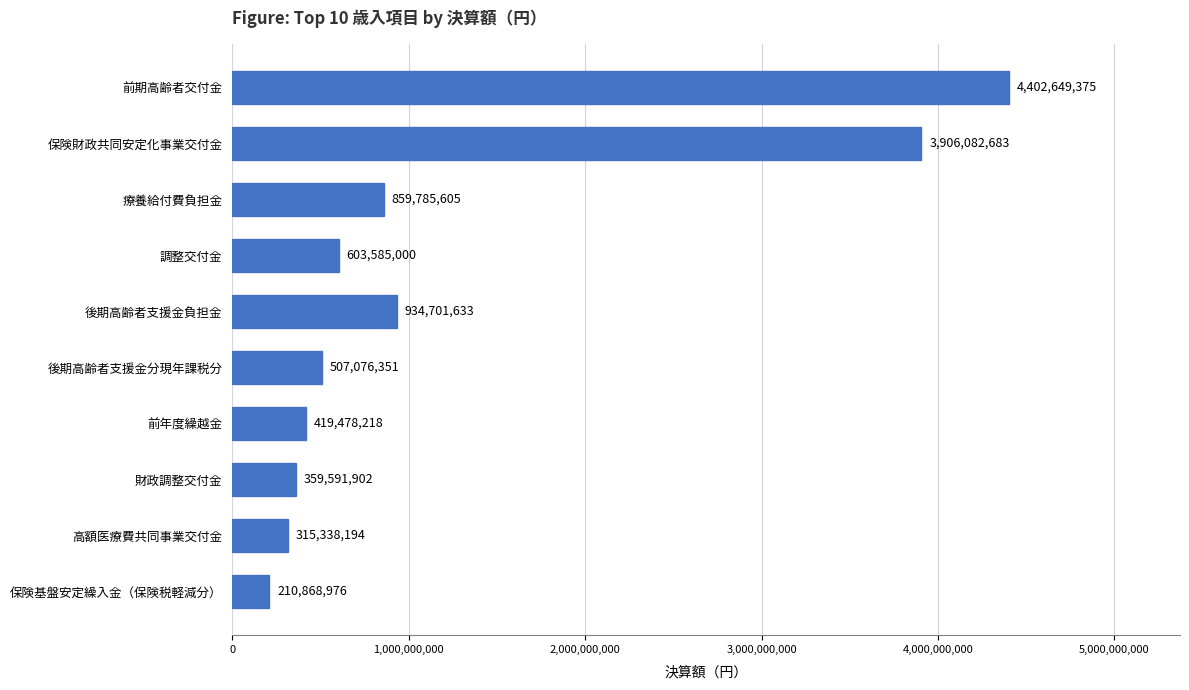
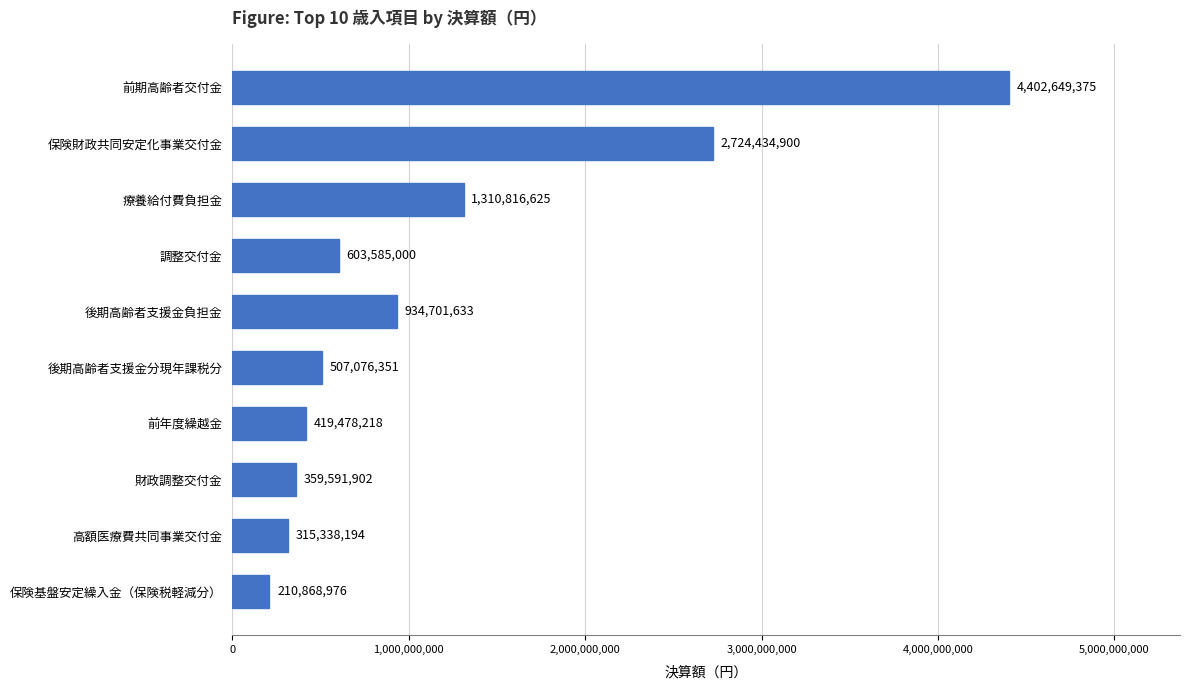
  {
    "前期高齢者交付金": "4,402,649,375",
-   "保険財政共同安定化事業交付金": "3,906,082,683",
-   "療養給付費負担金": "859,785,605",
+   "保険財政共同安定化事業交付金": "2,724,434,900",
+   "療養給付費負担金": "1,310,816,625",
    "調整交付金": "603,585,000",
    "後期高齢者支援金負担金": "934,701,633",
    "後期高齢者支援金分現年課税分": "507,076,351",
    "前年度繰越金": "419,478,218",
    "財政調整交付金": "359,591,902",
    "高額医療費共同事業交付金": "315,338,194",
    "保険基盤安定繰入金（保険税軽減分）": "210,868,976"
  }
